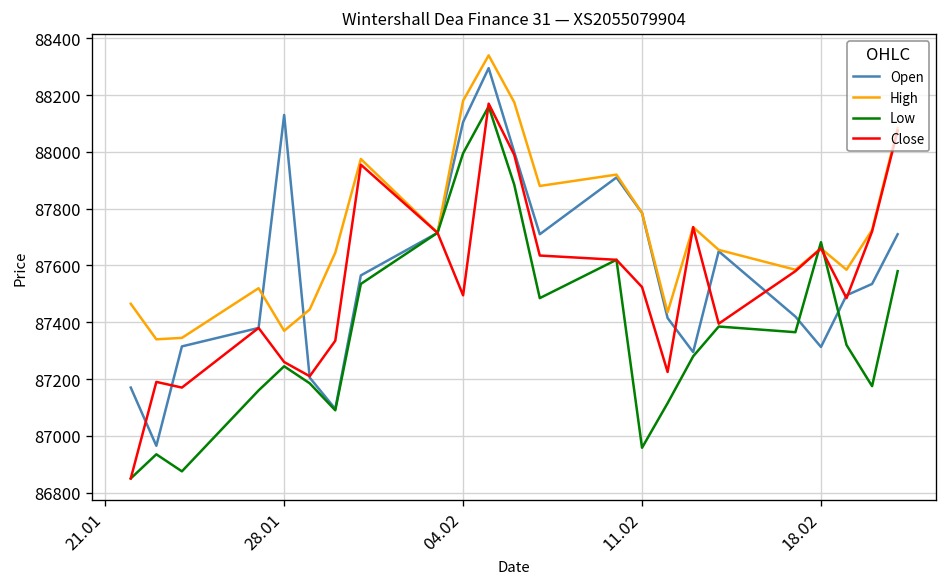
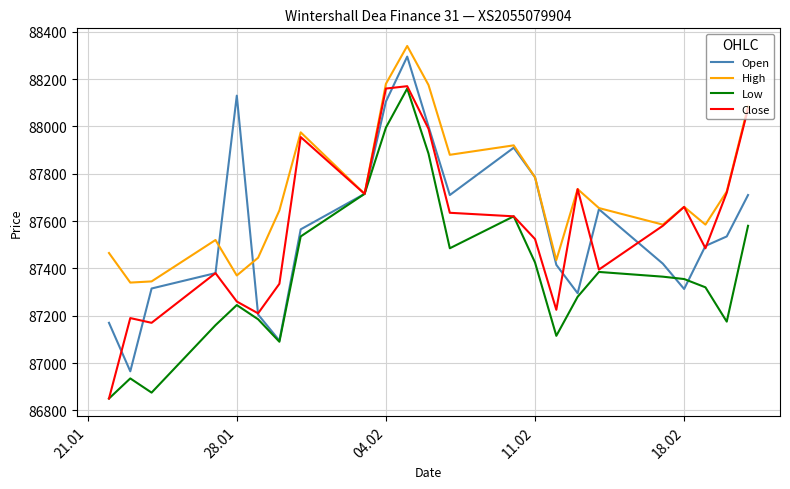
  {
    "Open": {
      "28.01": 88130,
      "04.02": 88110,
      "18.02": 87310
    },
    "High": {
      "28.01": 87370,
      "04.02": 88180
    },
    "Low": {
      "28.01": 87250,
      "04.02": 88000,
-     "11.02": 86960,
-     "18.02": 87680
+     "11.02": 87430,
+     "18.02": 87360
    },
    "Close": {
      "28.01": 87260,
-     "04.02": 87500,
+     "04.02": 88160,
      "11.02": 87520
    }
  }
